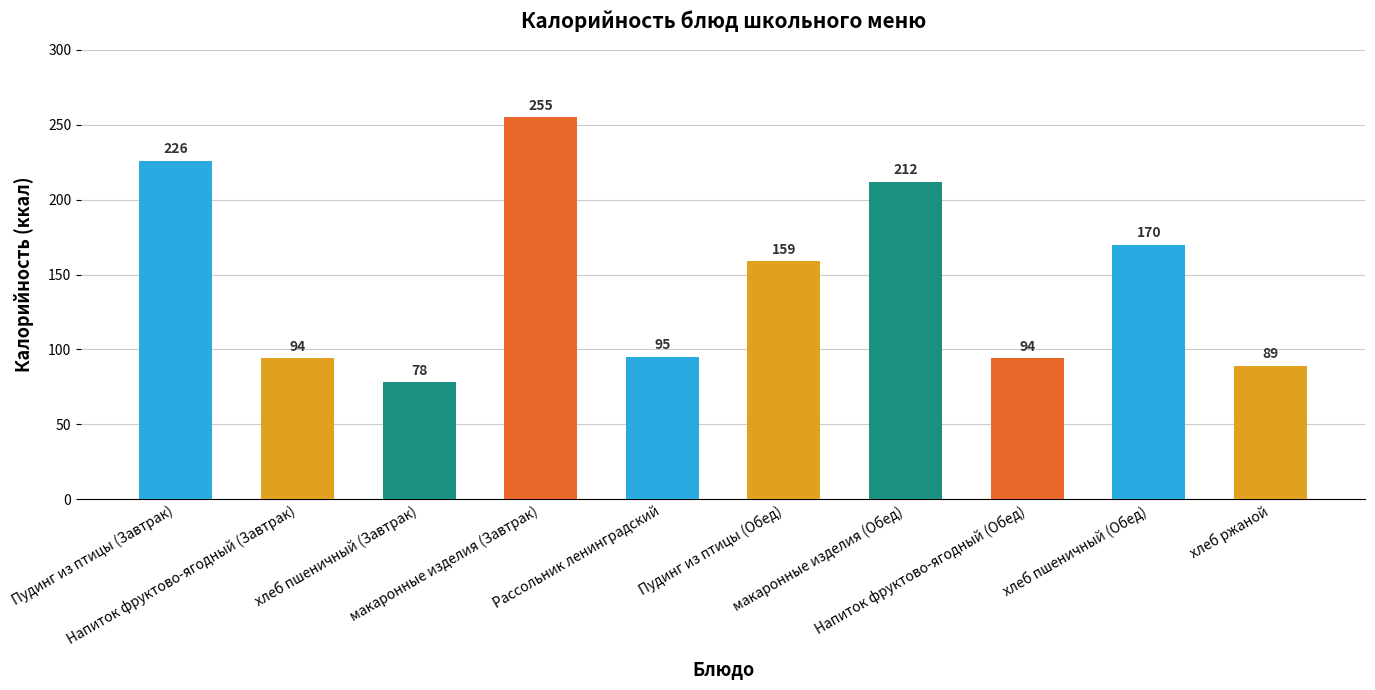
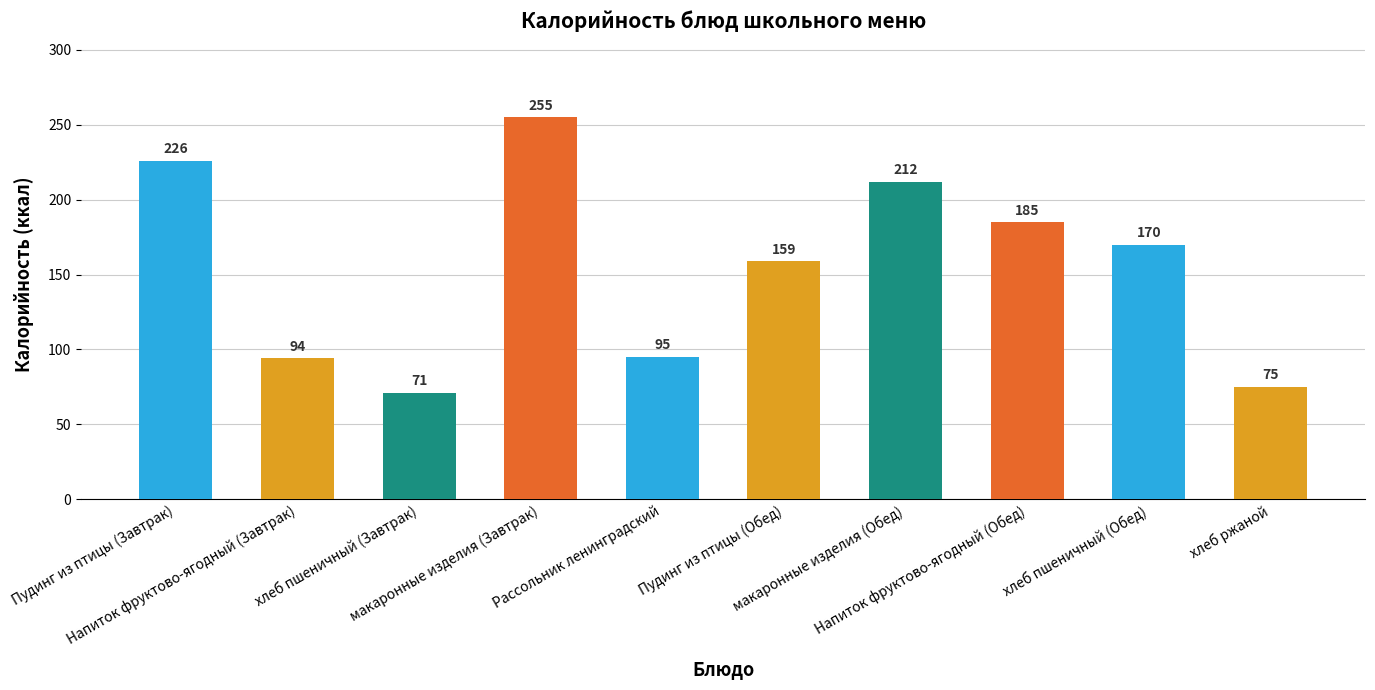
  {
    "Пудинг из птицы (Завтрак)": 226,
    "Напиток фруктово-ягодный (Завтрак)": 94,
-   "хлеб пшеничный (Завтрак)": 78,
+   "хлеб пшеничный (Завтрак)": 71,
    "макаронные изделия (Завтрак)": 255,
    "Рассольник ленинградский": 95,
    "Пудинг из птицы (Обед)": 159,
    "макаронные изделия (Обед)": 212,
-   "Напиток фруктово-ягодный (Обед)": 94,
+   "Напиток фруктово-ягодный (Обед)": 185,
    "хлеб пшеничный (Обед)": 170,
-   "хлеб ржаной": 89
+   "хлеб ржаной": 75
  }
